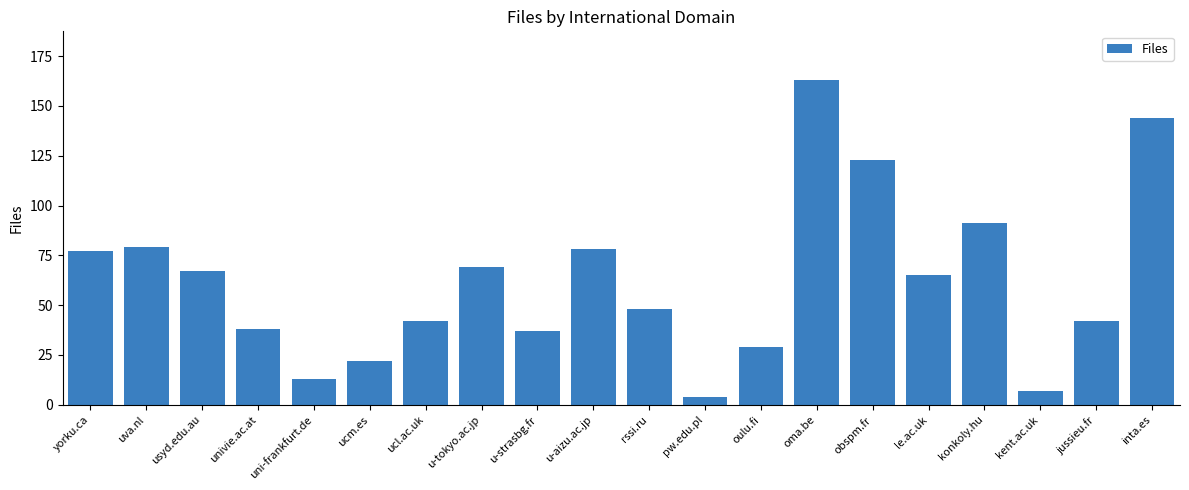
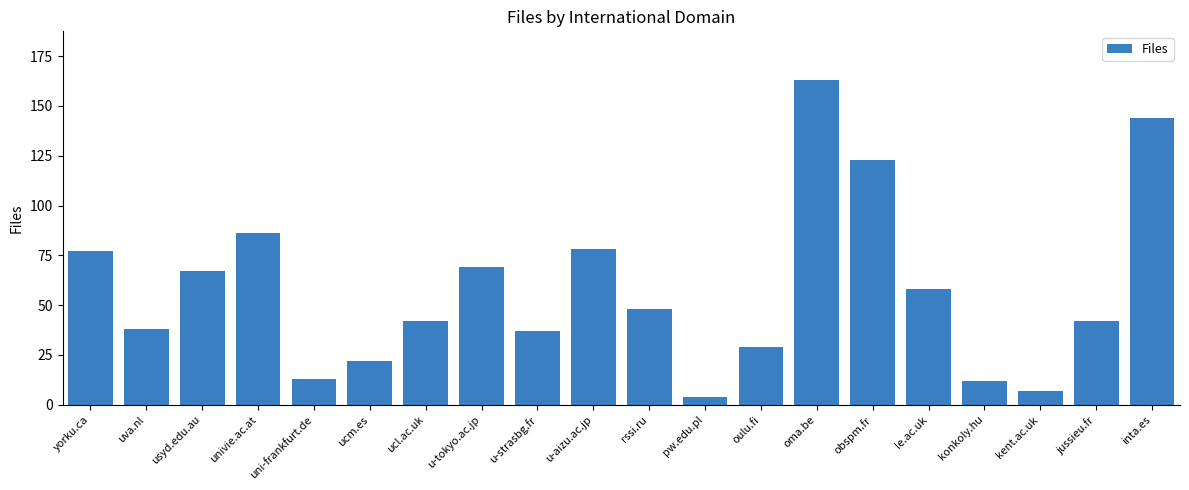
  {
    "yorku.ca": 77,
-   "uva.nl": 79,
+   "uva.nl": 38,
    "usyd.edu.au": 67,
-   "univie.ac.at": 38,
+   "univie.ac.at": 86,
    "uni-frankfurt.de": 13,
    "ucm.es": 22,
    "ucl.ac.uk": 42,
    "u-tokyo.ac.jp": 69,
    "u-strasbg.fr": 37,
    "u-aizu.ac.jp": 78,
    "rssi.ru": 48,
    "pw.edu.pl": 4,
    "oulu.fi": 29,
    "oma.be": 163,
    "obspm.fr": 123,
-   "le.ac.uk": 65,
-   "konkoly.hu": 91,
+   "le.ac.uk": 58,
+   "konkoly.hu": 12,
    "kent.ac.uk": 7,
    "jussieu.fr": 42,
    "inta.es": 144
  }
